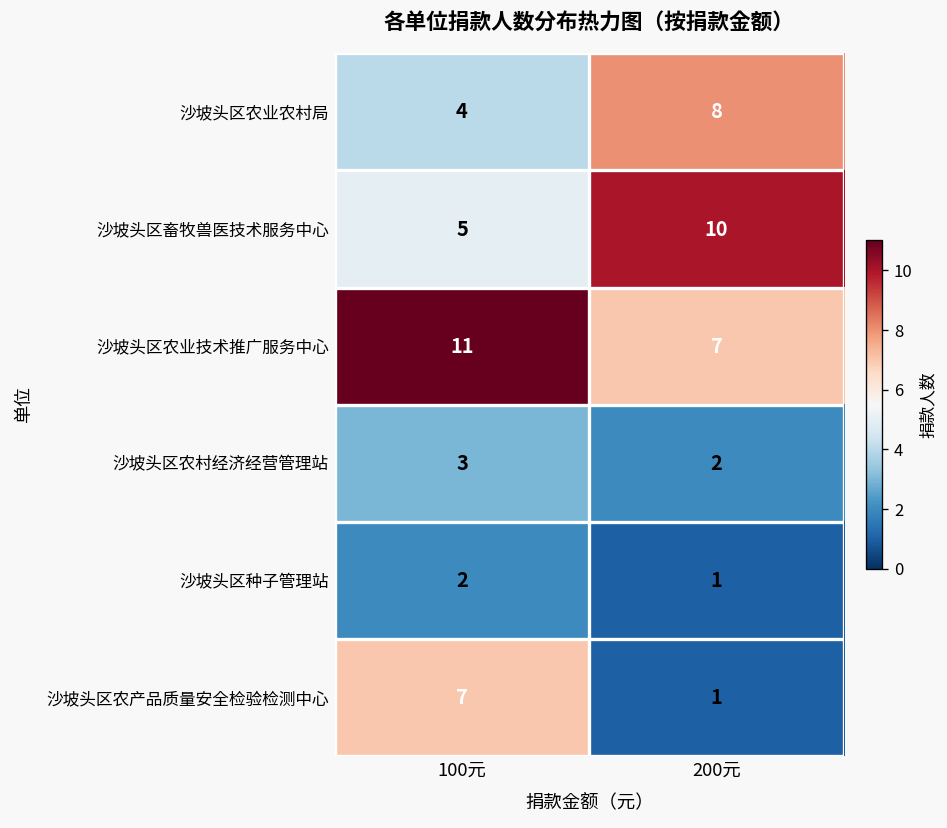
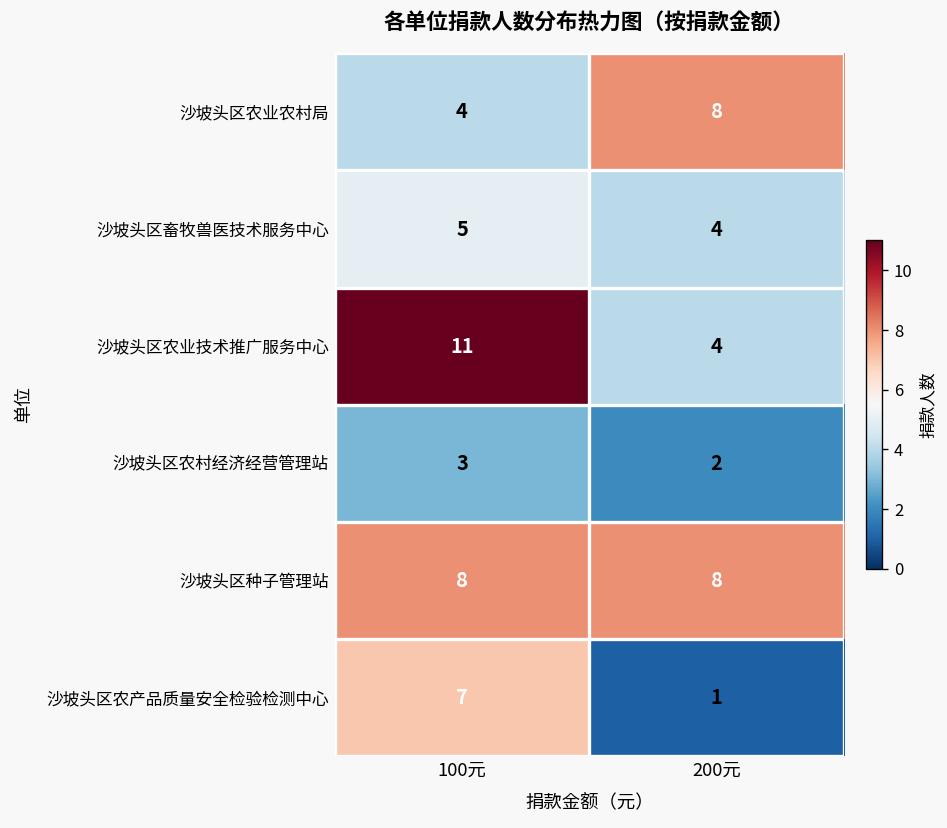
  {
    "沙坡头区农业农村局": {
      "100元": 4,
      "200元": 8
    },
    "沙坡头区畜牧兽医技术服务中心": {
      "100元": 5,
-     "200元": 10
+     "200元": 4
    },
    "沙坡头区农业技术推广服务中心": {
      "100元": 11,
-     "200元": 7
+     "200元": 4
    },
    "沙坡头区农村经济经营管理站": {
      "100元": 3,
      "200元": 2
    },
    "沙坡头区种子管理站": {
-     "100元": 2,
-     "200元": 1
+     "100元": 8,
+     "200元": 8
    },
    "沙坡头区农产品质量安全检验检测中心": {
      "100元": 7,
      "200元": 1
    }
  }
